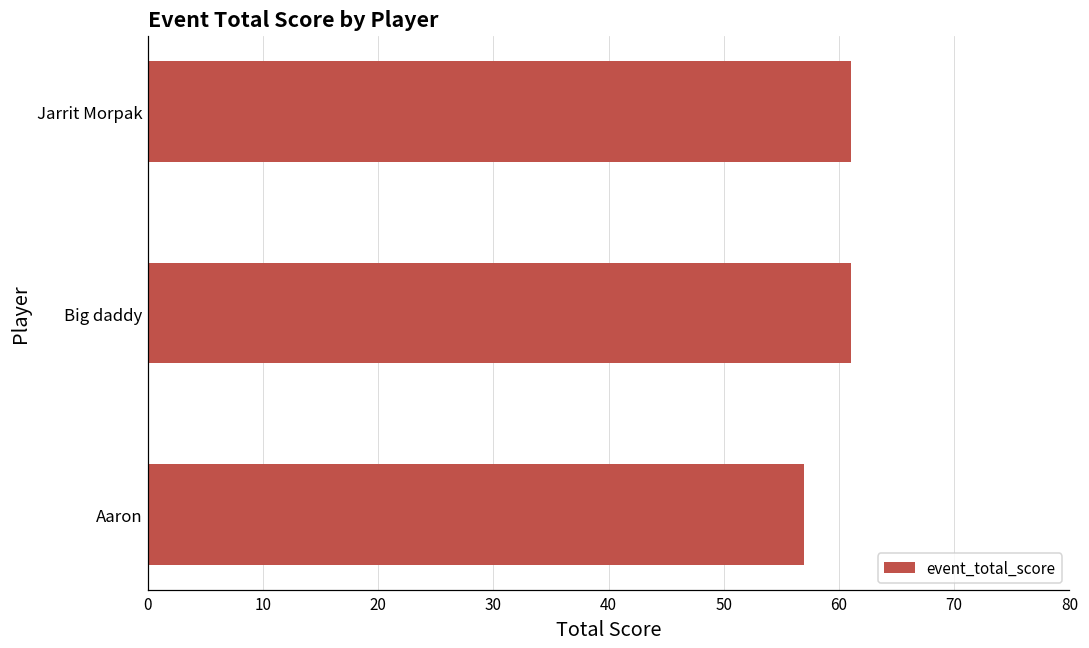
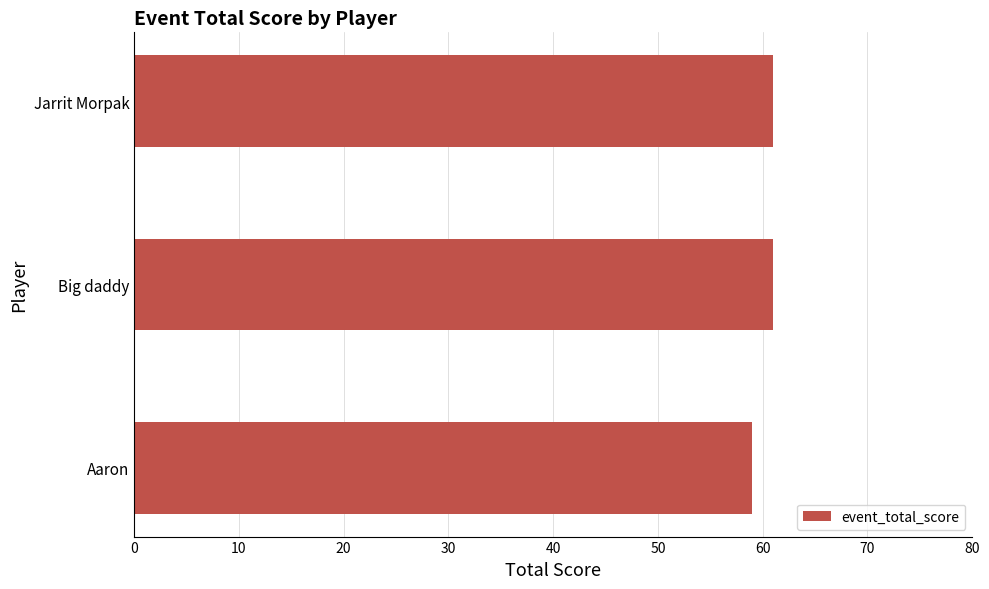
  {
    "Jarrit Morpak": 61,
    "Big daddy": 61,
-   "Aaron": 57
+   "Aaron": 59
  }
